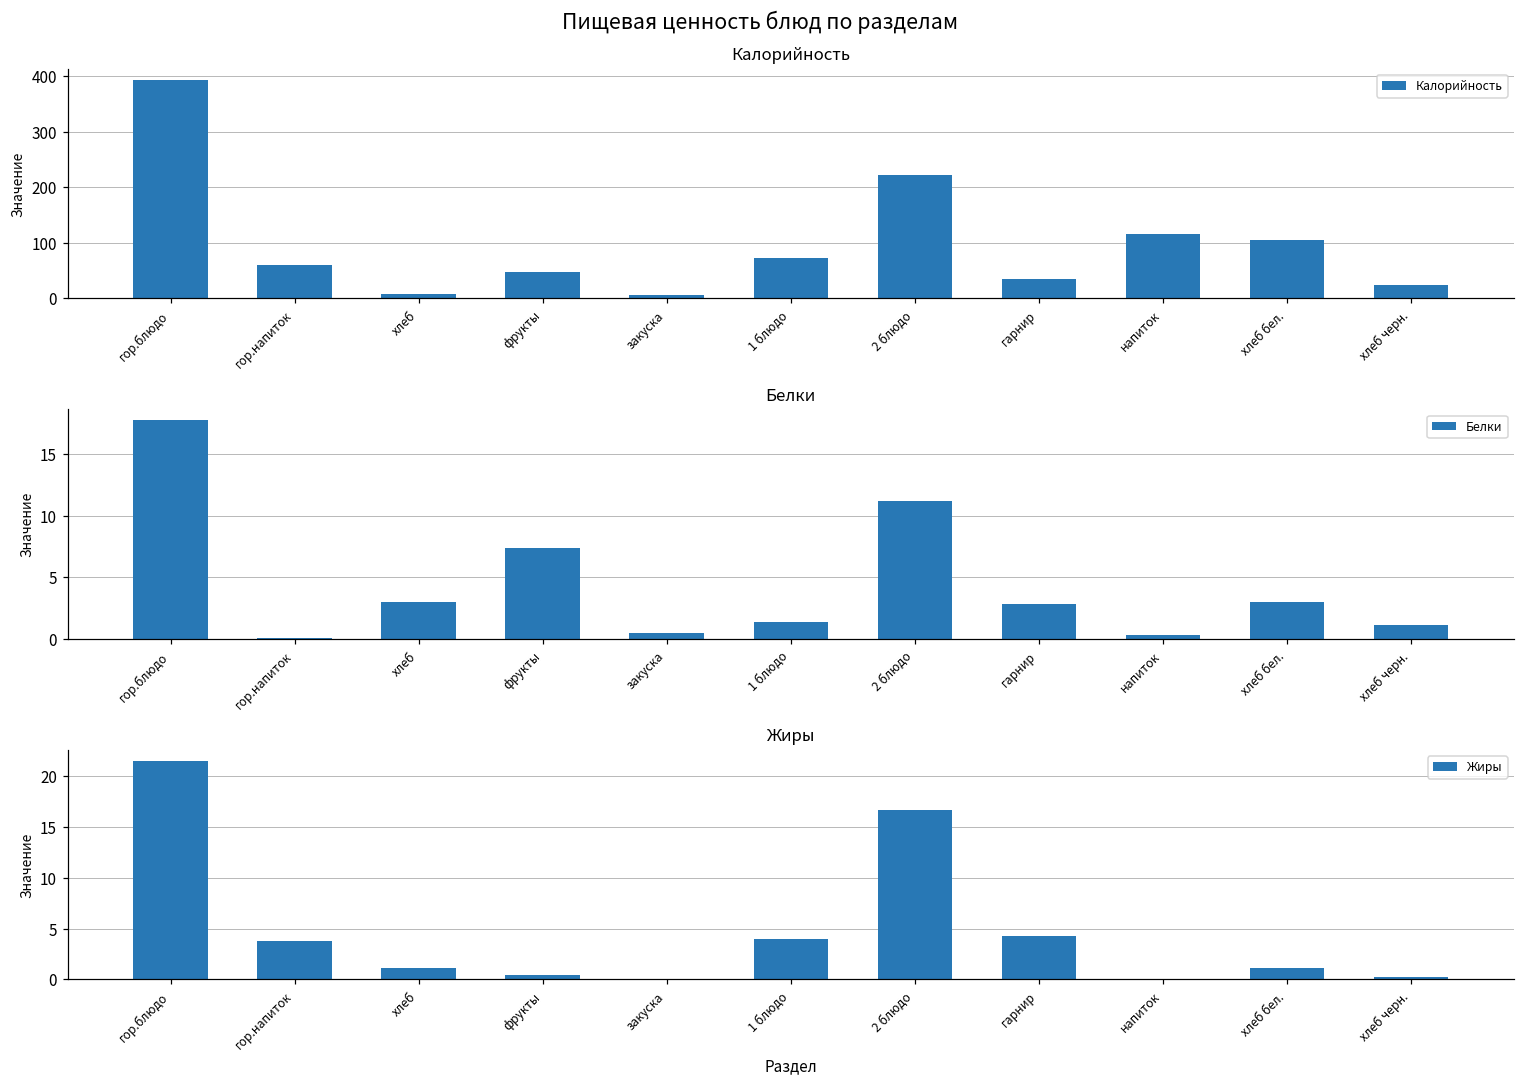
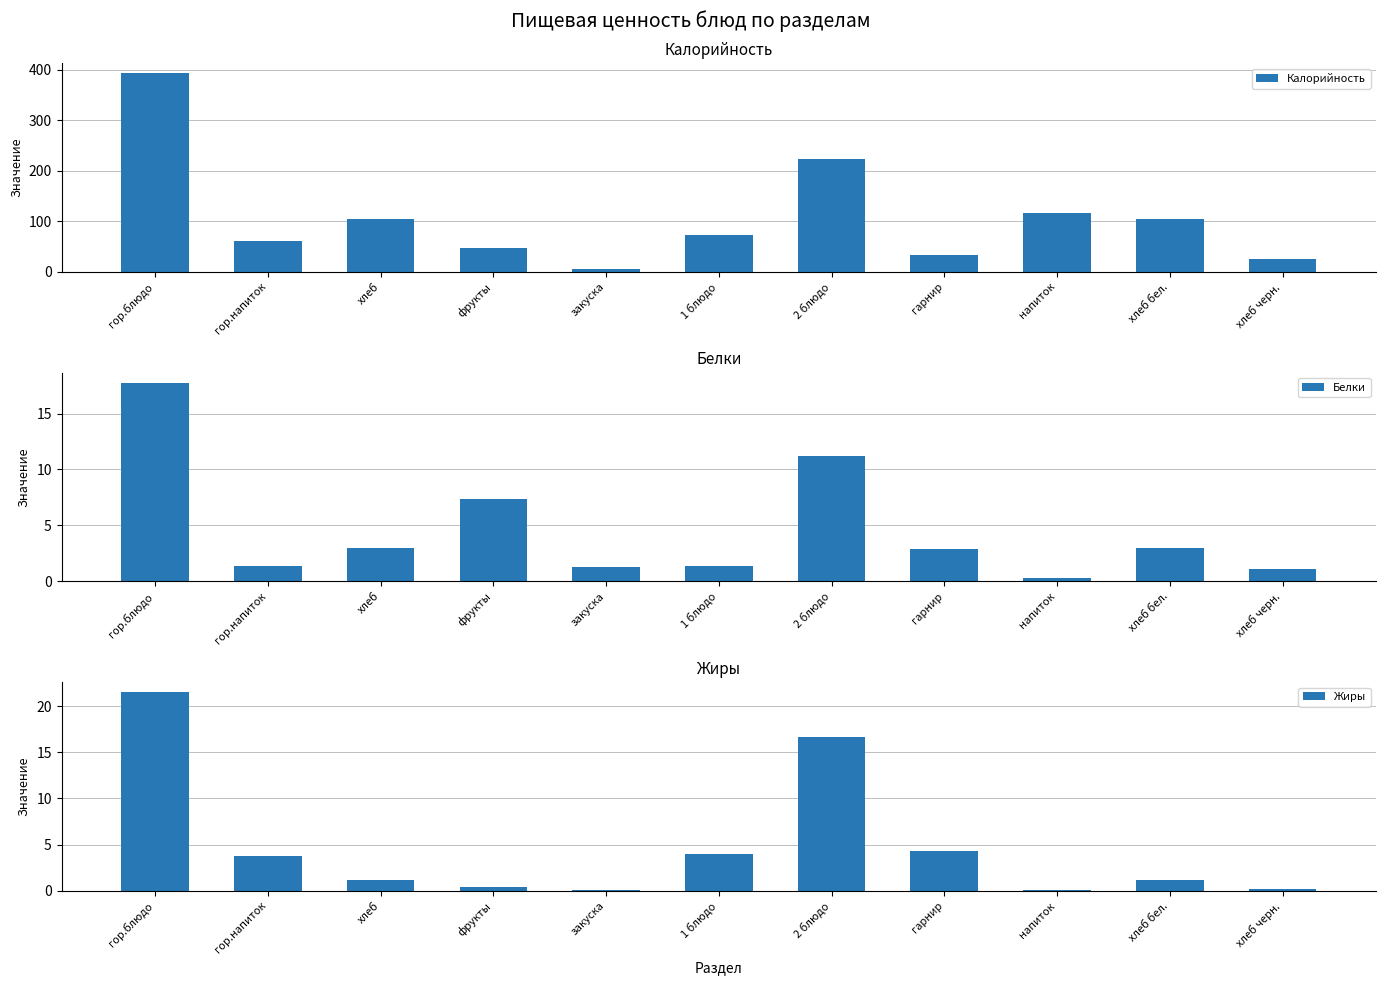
  {
    "Калорийность": {
      "гор.блюдо": 390,
      "гор.напиток": 60,
-     "хлеб": 10,
+     "хлеб": 100,
      "фрукты": 50,
      "закуска": 10,
      "1 блюдо": 70,
      "2 блюдо": 220,
      "гарнир": 30,
      "напиток": 120,
      "хлеб бел.": 100,
      "хлеб черн.": 20
    },
    "Белки": {
      "гор.блюдо": 17.8,
-     "гор.напиток": 0.1,
+     "гор.напиток": 1.4,
      "хлеб": 3.0,
      "фрукты": 7.4,
-     "закуска": 0.5,
+     "закуска": 1.3,
      "1 блюдо": 1.4,
      "2 блюдо": 11.2,
      "гарнир": 2.9,
      "напиток": 0.3,
      "хлеб бел.": 3.0,
      "хлеб черн.": 1.1
    },
    "Жиры": {
      "гор.блюдо": 22,
      "гор.напиток": 4,
      "хлеб": 1,
      "фрукты": 0,
      "1 блюдо": 4,
      "2 блюдо": 17,
      "гарнир": 4,
      "хлеб бел.": 1
    }
  }
